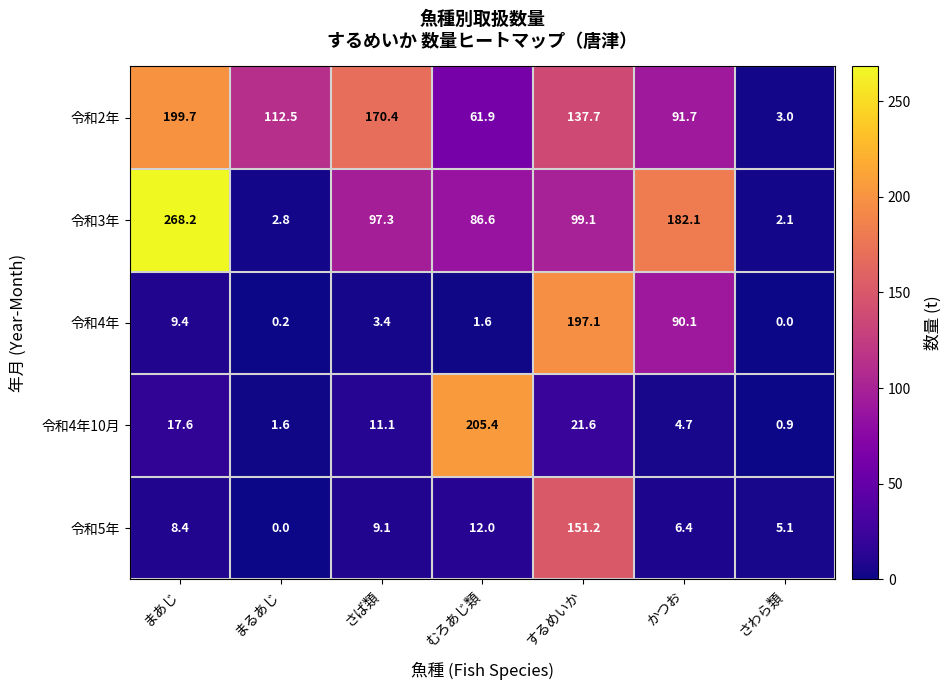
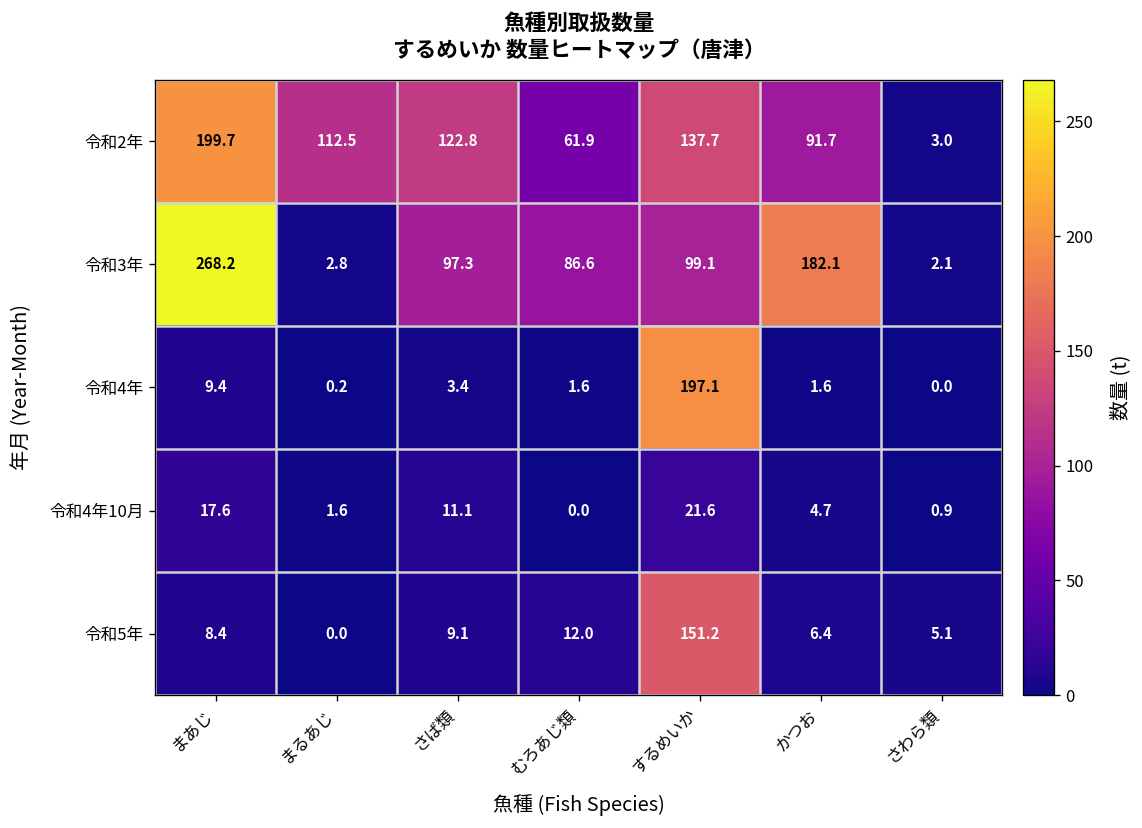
  {
    "令和2年": {
      "まあじ": 199.7,
      "まるあじ": 112.5,
-     "さば類": 170.4,
+     "さば類": 122.8,
      "むろあじ類": 61.9,
      "するめいか": 137.7,
      "かつお": 91.7,
      "さわら類": 3.0
    },
    "令和3年": {
      "まあじ": 268.2,
      "まるあじ": 2.8,
      "さば類": 97.3,
      "むろあじ類": 86.6,
      "するめいか": 99.1,
      "かつお": 182.1,
      "さわら類": 2.1
    },
    "令和4年": {
      "まあじ": 9.4,
      "まるあじ": 0.2,
      "さば類": 3.4,
      "むろあじ類": 1.6,
      "するめいか": 197.1,
-     "かつお": 90.1,
+     "かつお": 1.6,
      "さわら類": 0.0
    },
    "令和4年10月": {
      "まあじ": 17.6,
      "まるあじ": 1.6,
      "さば類": 11.1,
-     "むろあじ類": 205.4,
+     "むろあじ類": 0.0,
      "するめいか": 21.6,
      "かつお": 4.7,
      "さわら類": 0.9
    },
    "令和5年": {
      "まあじ": 8.4,
      "まるあじ": 0.0,
      "さば類": 9.1,
      "むろあじ類": 12.0,
      "するめいか": 151.2,
      "かつお": 6.4,
      "さわら類": 5.1
    }
  }
